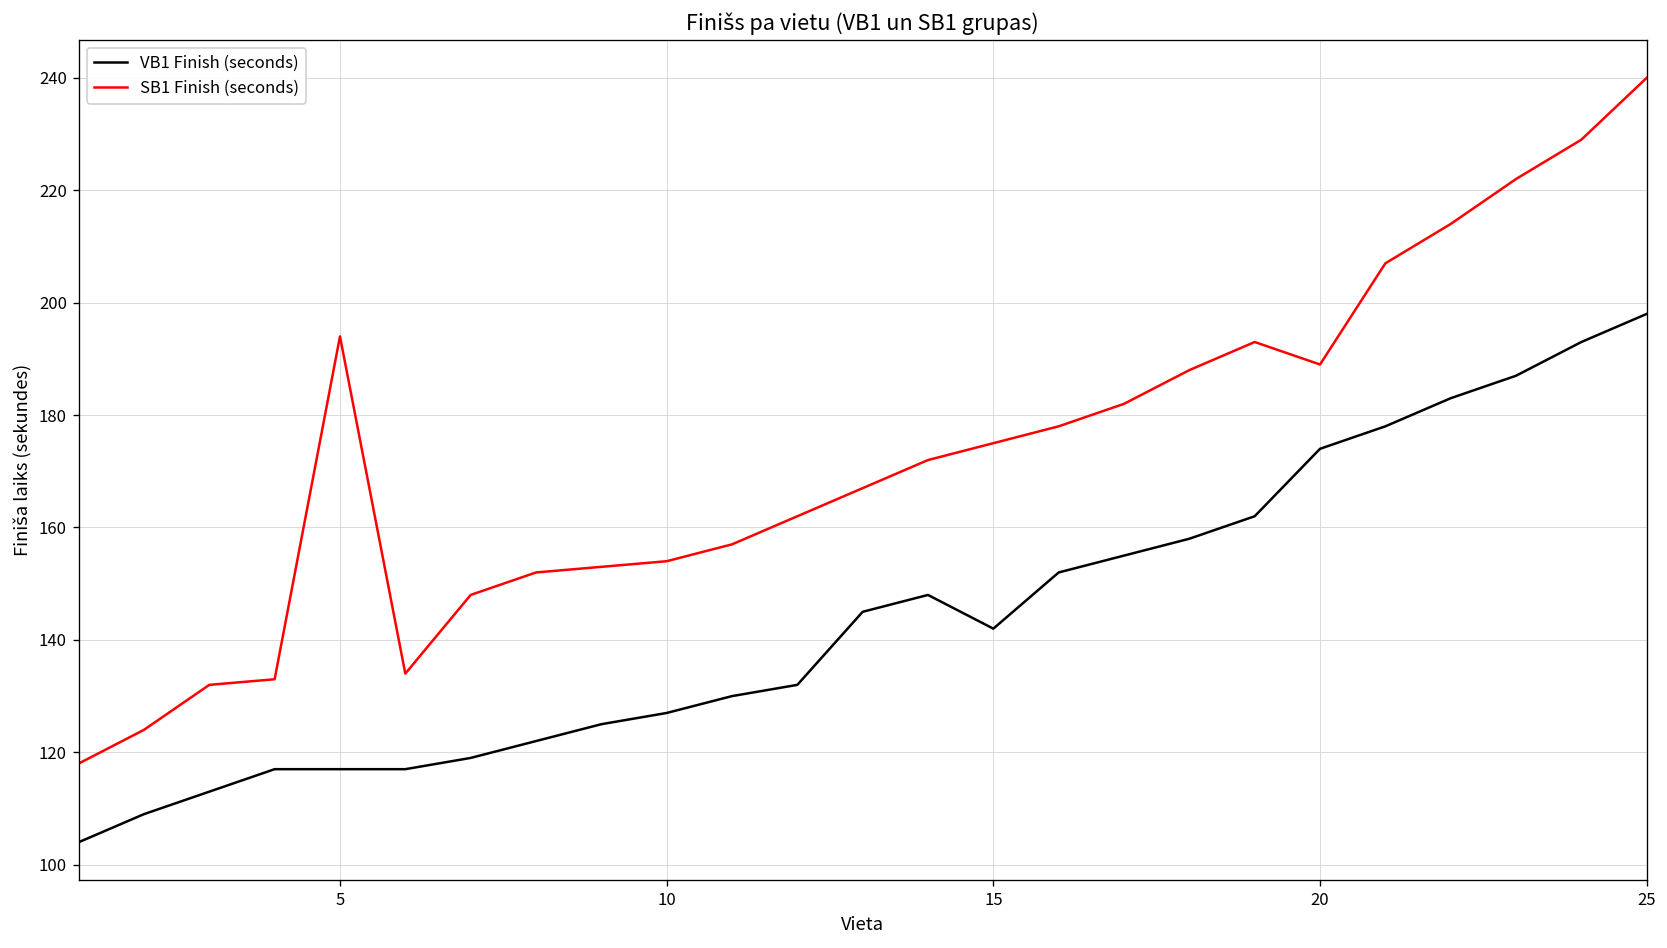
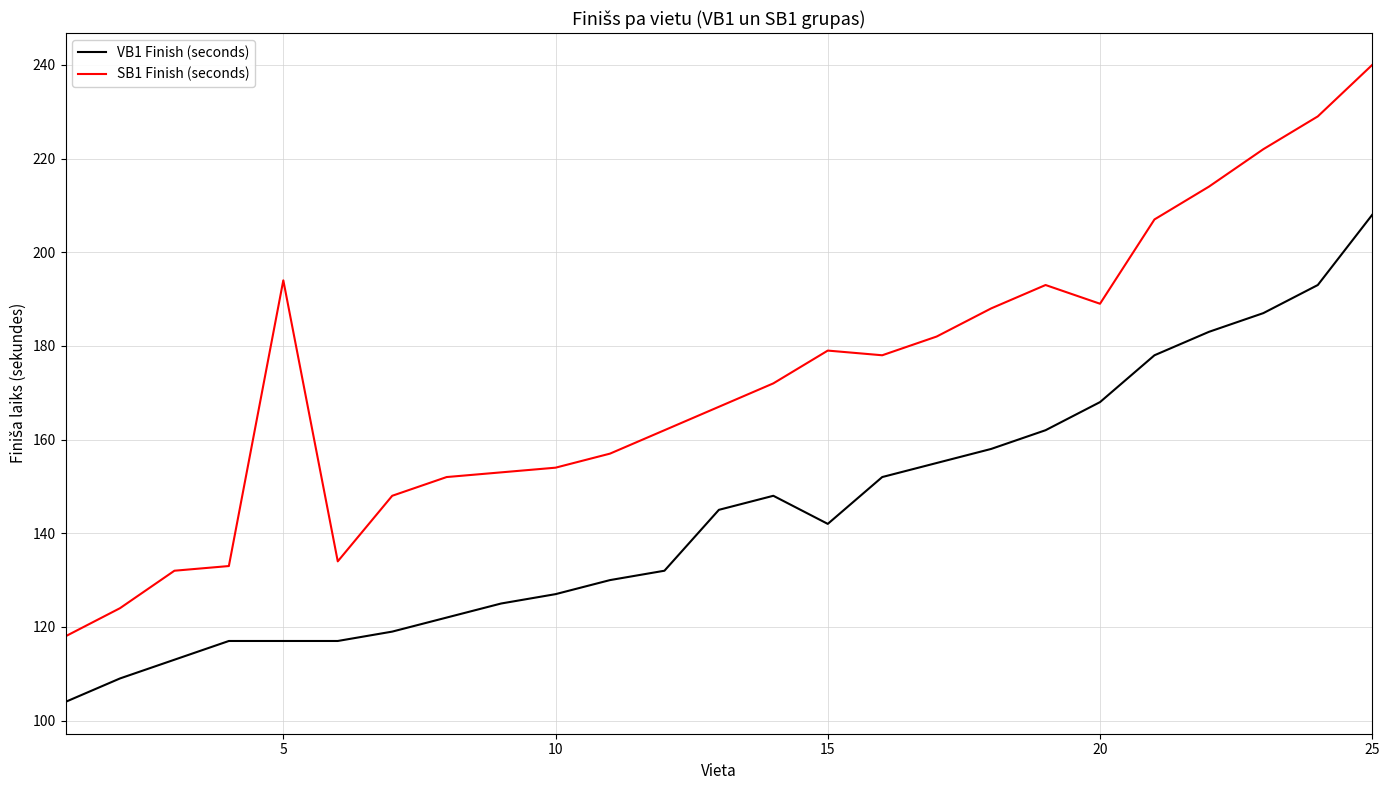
  {
    "VB1 Finish (seconds)": {
      "5": 117,
      "10": 127,
      "15": 142,
-     "20": 174,
-     "25": 198
+     "20": 168,
+     "25": 208
    },
    "SB1 Finish (seconds)": {
      "5": 194,
      "10": 154,
-     "15": 175,
+     "15": 179,
      "20": 189,
      "25": 240
    }
  }
